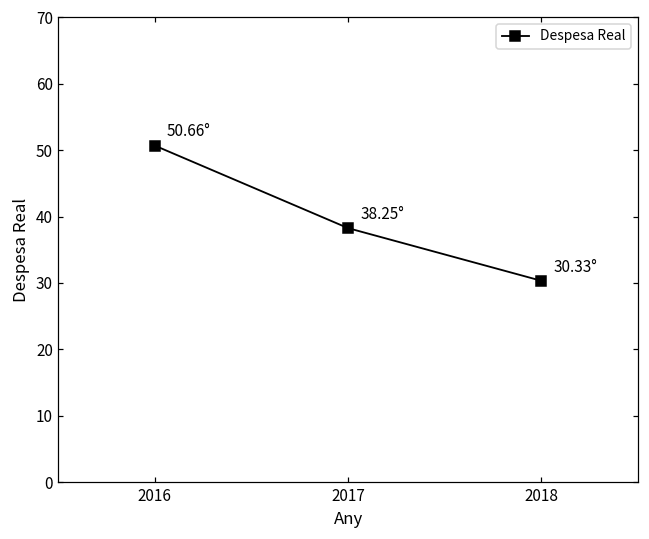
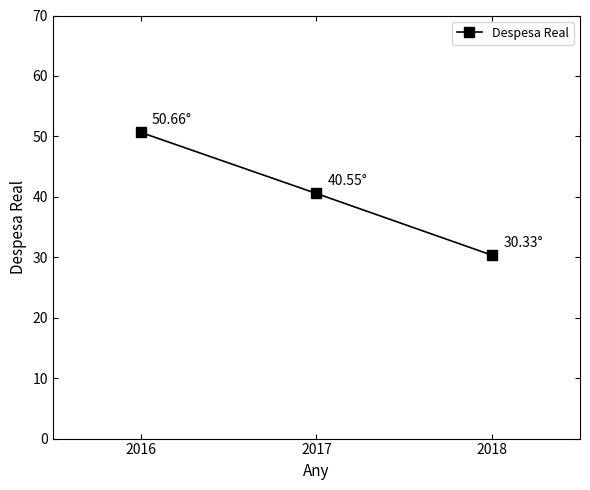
  {
    "2016": "50.66°",
-   "2017": "38.25°",
+   "2017": "40.55°",
    "2018": "30.33°"
  }
